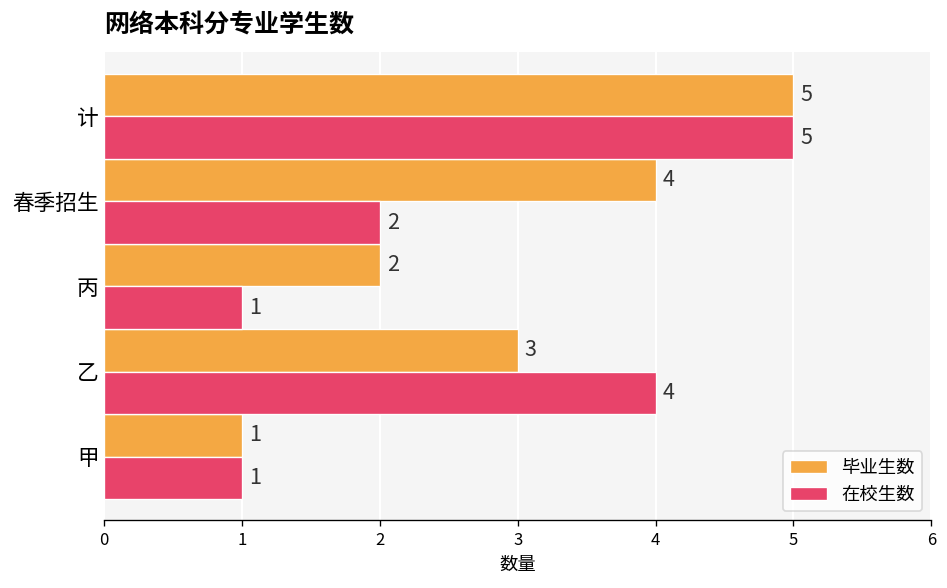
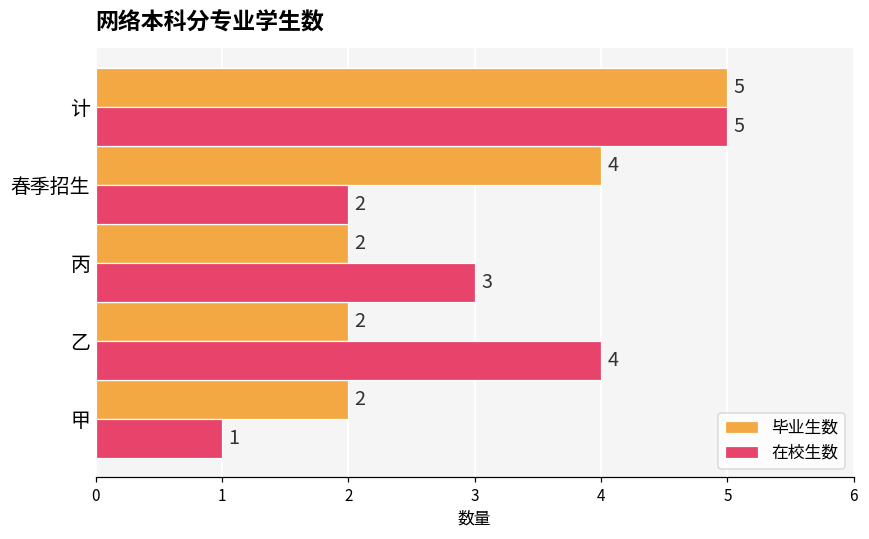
  {
    "毕业生数": {
      "计": 5,
      "春季招生": 4,
      "丙": 2,
-     "乙": 3,
-     "甲": 1
+     "乙": 2,
+     "甲": 2
    },
    "在校生数": {
      "计": 5,
      "春季招生": 2,
-     "丙": 1,
+     "丙": 3,
      "乙": 4,
      "甲": 1
    }
  }
